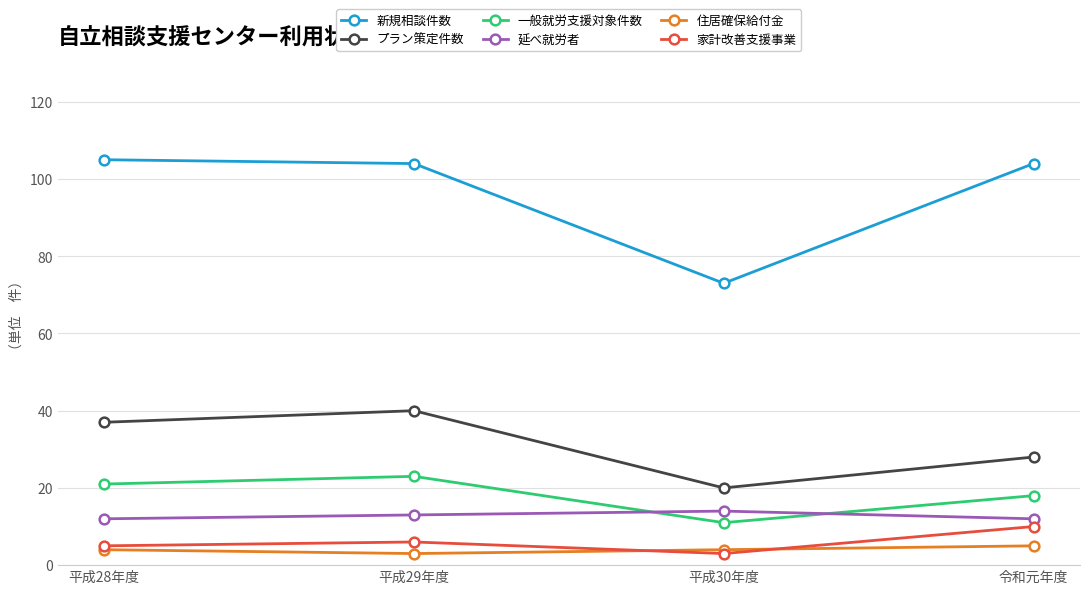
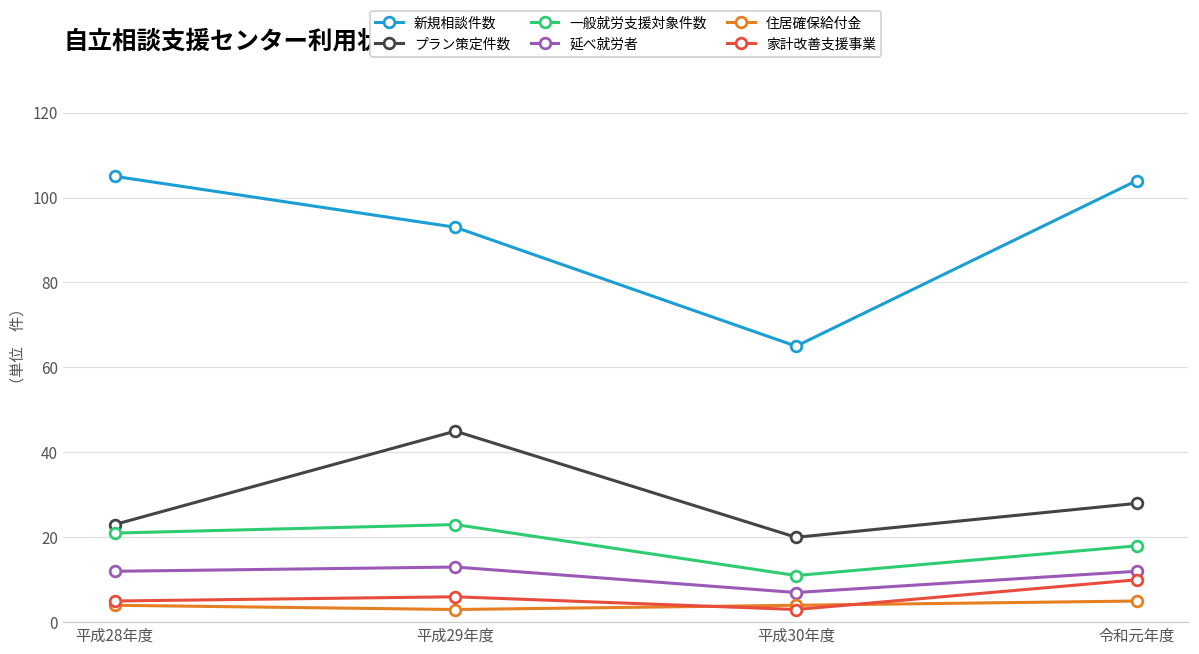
  {
    "新規相談件数": {
      "平成28年度": 105,
-     "平成29年度": 104,
-     "平成30年度": 73,
+     "平成29年度": 93,
+     "平成30年度": 65,
      "令和元年度": 104
    },
    "プラン策定件数": {
-     "平成28年度": 37,
-     "平成29年度": 40,
+     "平成28年度": 23,
+     "平成29年度": 45,
      "平成30年度": 20,
      "令和元年度": 28
    },
    "一般就労支援対象件数": {
      "平成28年度": 21,
      "平成29年度": 23,
      "平成30年度": 11,
      "令和元年度": 18
    },
    "延べ就労者": {
      "平成28年度": 12,
      "平成29年度": 13,
-     "平成30年度": 14,
+     "平成30年度": 7,
      "令和元年度": 12
    }
  }
